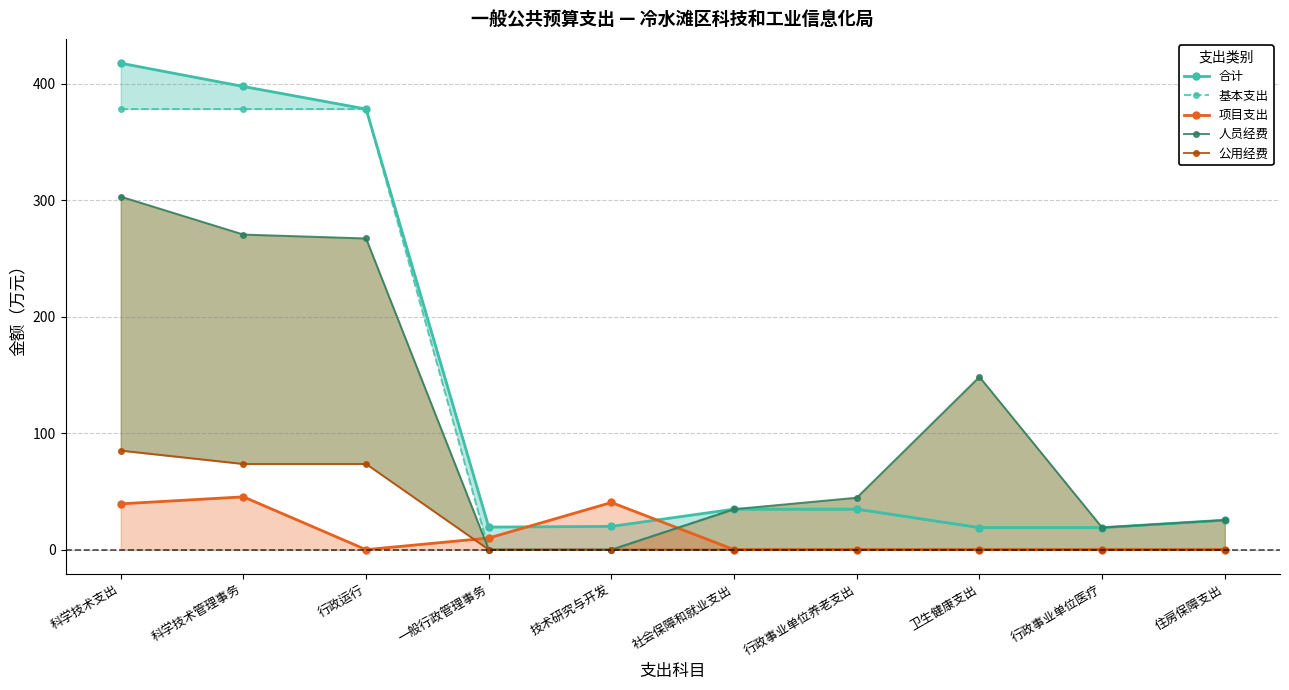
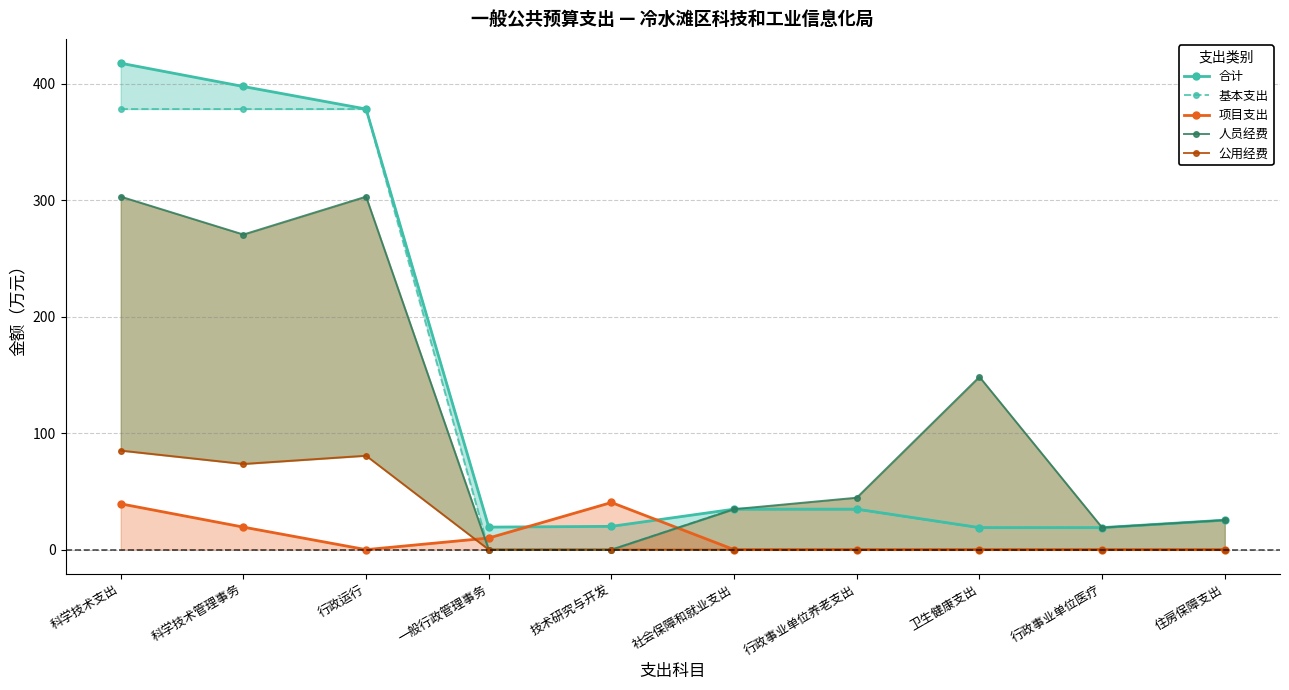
  {
    "项目支出": {
      "科学技术支出": 39,
-     "科学技术管理事务": 45,
+     "科学技术管理事务": 19,
      "行政运行": 0,
      "一般行政管理事务": 10,
      "技术研究与开发": 41
    },
    "人员经费": {
      "科学技术支出": 303,
      "科学技术管理事务": 271,
-     "行政运行": 267,
+     "行政运行": 303,
      "行政事业单位养老支出": 45,
      "卫生健康支出": 148
    },
    "公用经费": {
      "科学技术支出": 85,
      "科学技术管理事务": 74,
-     "行政运行": 74
+     "行政运行": 81
    }
  }
